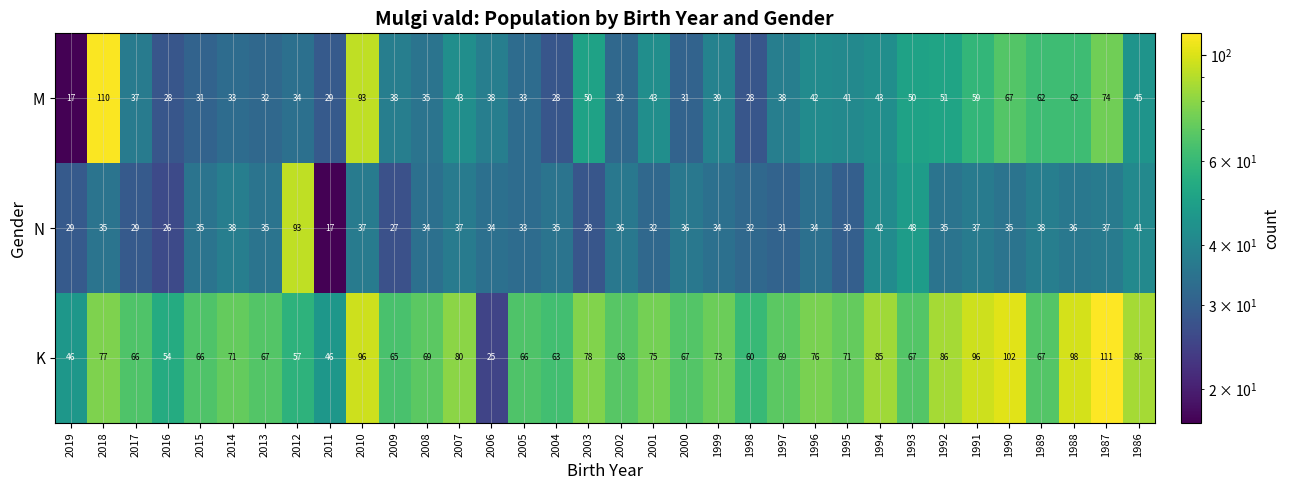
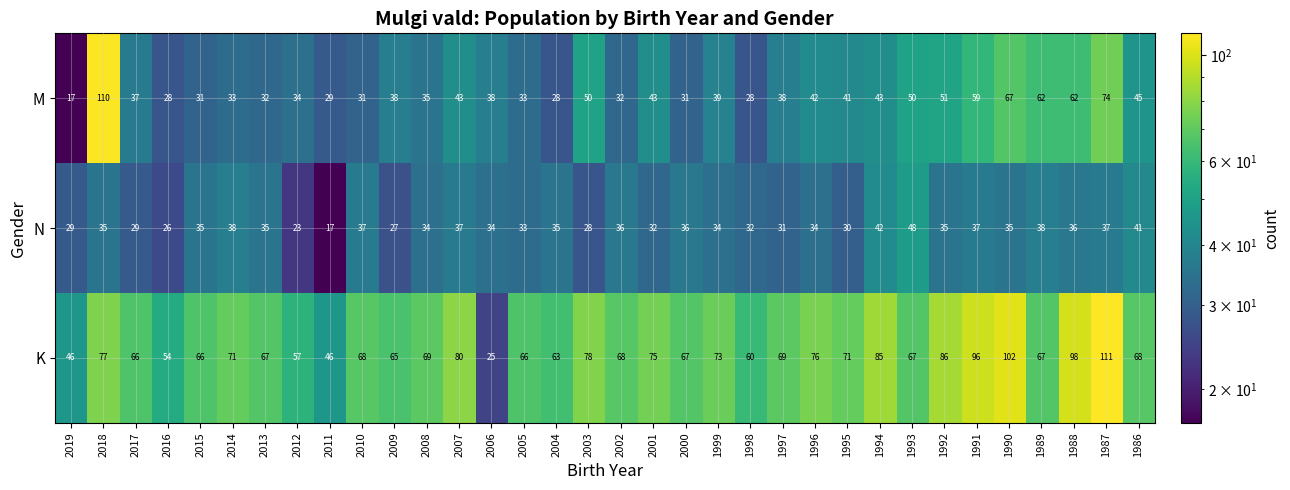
  {
    "M": {
      "2019": 17,
      "2018": 110,
      "2017": 37,
      "2016": 28,
      "2015": 31,
      "2014": 33,
      "2013": 32,
      "2012": 34,
      "2011": 29,
-     "2010": 93,
+     "2010": 31,
      "2009": 38,
      "2008": 35,
      "2007": 43,
      "2006": 38,
      "2005": 33,
      "2004": 28,
      "2003": 50,
      "2002": 32,
      "2001": 43,
      "2000": 31,
      "1999": 39,
      "1998": 28,
      "1997": 38,
      "1996": 42,
      "1995": 41,
      "1994": 43,
      "1993": 50,
      "1992": 51,
      "1991": 59,
      "1990": 67,
      "1989": 62,
      "1988": 62,
      "1987": 74,
      "1986": 45
    },
    "N": {
      "2019": 29,
      "2018": 35,
      "2017": 29,
      "2016": 26,
      "2015": 35,
      "2014": 38,
      "2013": 35,
-     "2012": 93,
+     "2012": 23,
      "2011": 17,
      "2010": 37,
      "2009": 27,
      "2008": 34,
      "2007": 37,
      "2006": 34,
      "2005": 33,
      "2004": 35,
      "2003": 28,
      "2002": 36,
      "2001": 32,
      "2000": 36,
      "1999": 34,
      "1998": 32,
      "1997": 31,
      "1996": 34,
      "1995": 30,
      "1994": 42,
      "1993": 48,
      "1992": 35,
      "1991": 37,
      "1990": 35,
      "1989": 38,
      "1988": 36,
      "1987": 37,
      "1986": 41
    },
    "K": {
      "2019": 46,
      "2018": 77,
      "2017": 66,
      "2016": 54,
      "2015": 66,
      "2014": 71,
      "2013": 67,
      "2012": 57,
      "2011": 46,
-     "2010": 96,
+     "2010": 68,
      "2009": 65,
      "2008": 69,
      "2007": 80,
      "2006": 25,
      "2005": 66,
      "2004": 63,
      "2003": 78,
      "2002": 68,
      "2001": 75,
      "2000": 67,
      "1999": 73,
      "1998": 60,
      "1997": 69,
      "1996": 76,
      "1995": 71,
      "1994": 85,
      "1993": 67,
      "1992": 86,
      "1991": 96,
      "1990": 102,
      "1989": 67,
      "1988": 98,
      "1987": 111,
-     "1986": 86
+     "1986": 68
    }
  }
